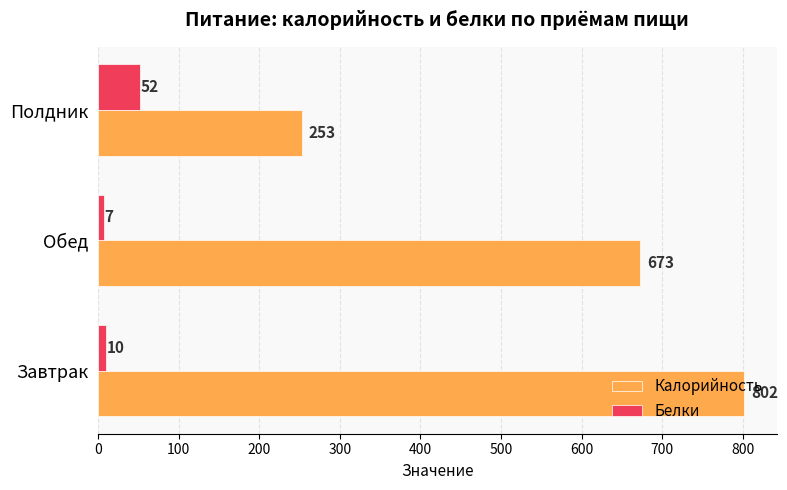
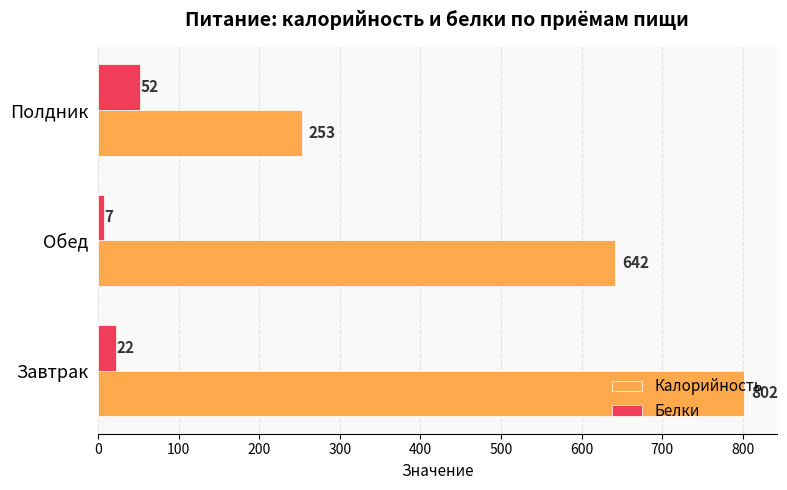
  {
    "Калорийность": {
      "Полдник": 253,
-     "Обед": 673,
+     "Обед": 642,
      "Завтрак": 802
    },
    "Белки": {
      "Полдник": 52,
      "Обед": 7,
-     "Завтрак": 10
+     "Завтрак": 22
    }
  }
